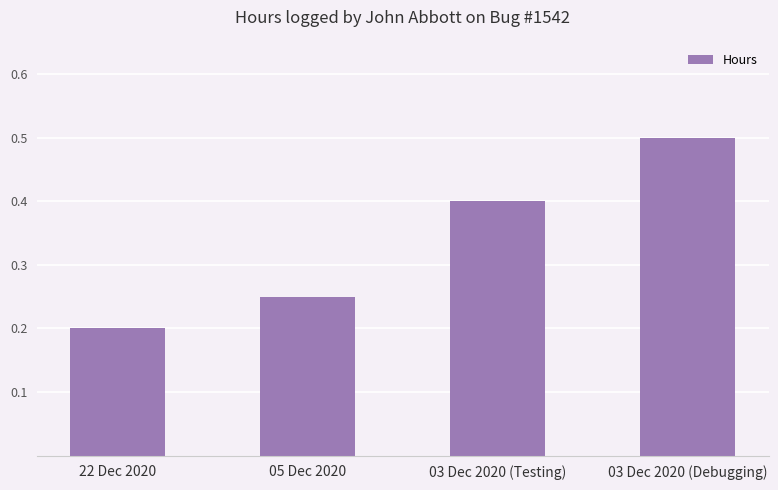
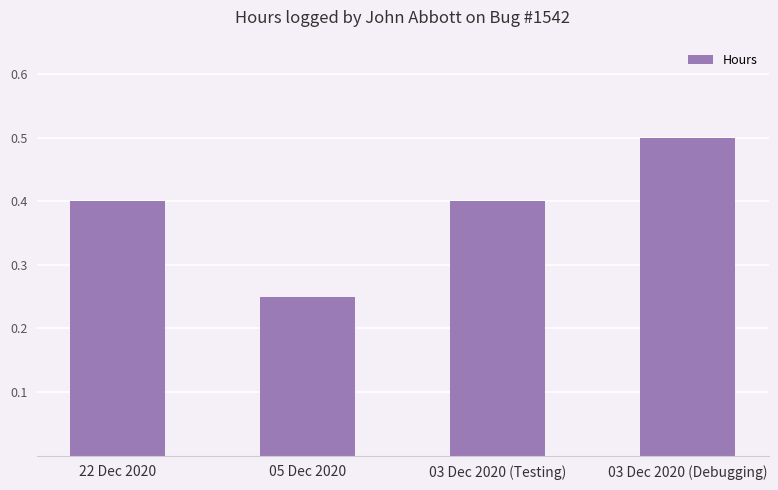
  {
-   "22 Dec 2020": 0.2,
+   "22 Dec 2020": 0.4,
    "05 Dec 2020": 0.25,
    "03 Dec 2020 (Testing)": 0.4,
    "03 Dec 2020 (Debugging)": 0.5
  }
